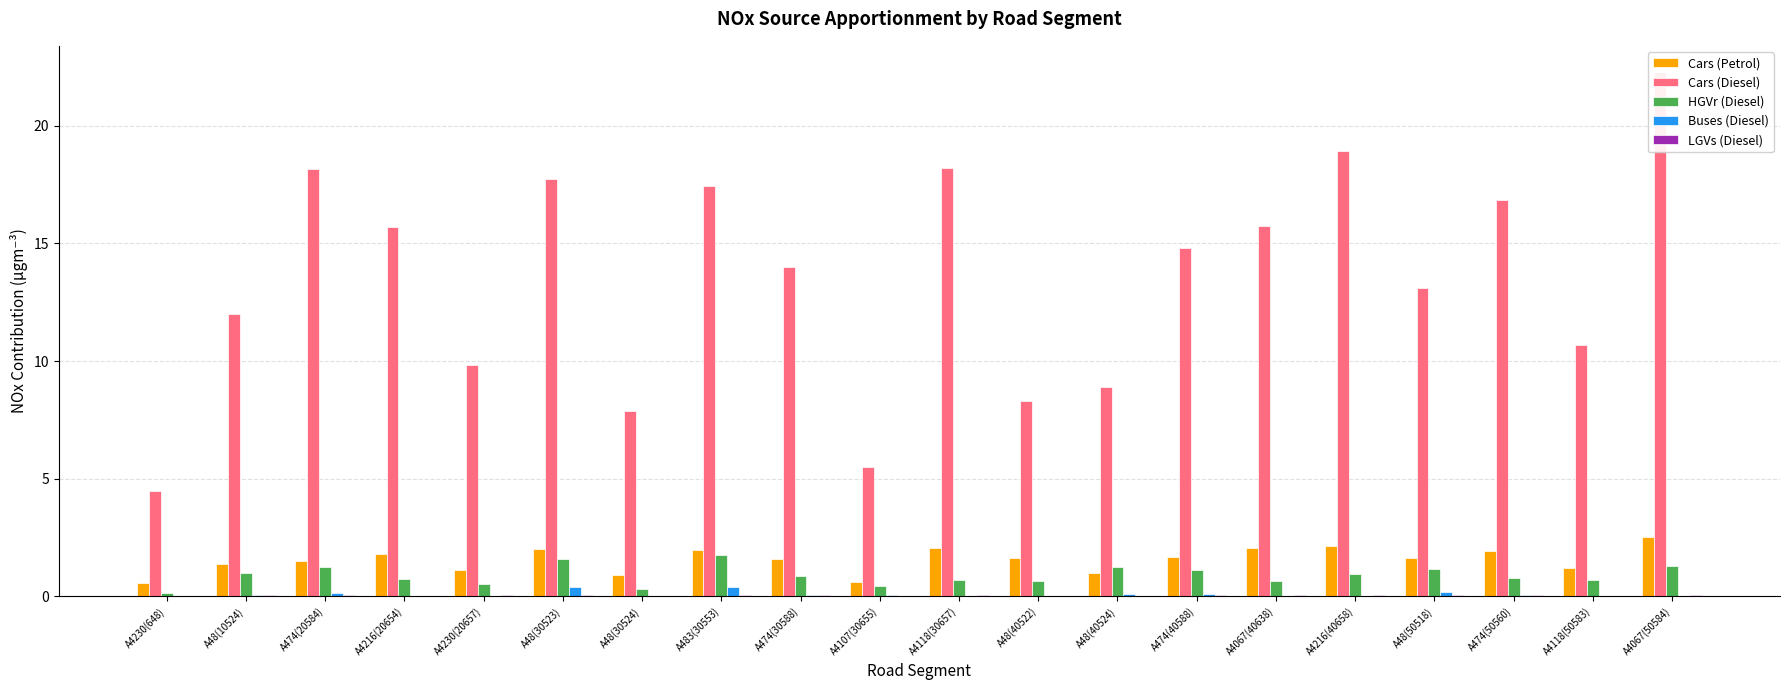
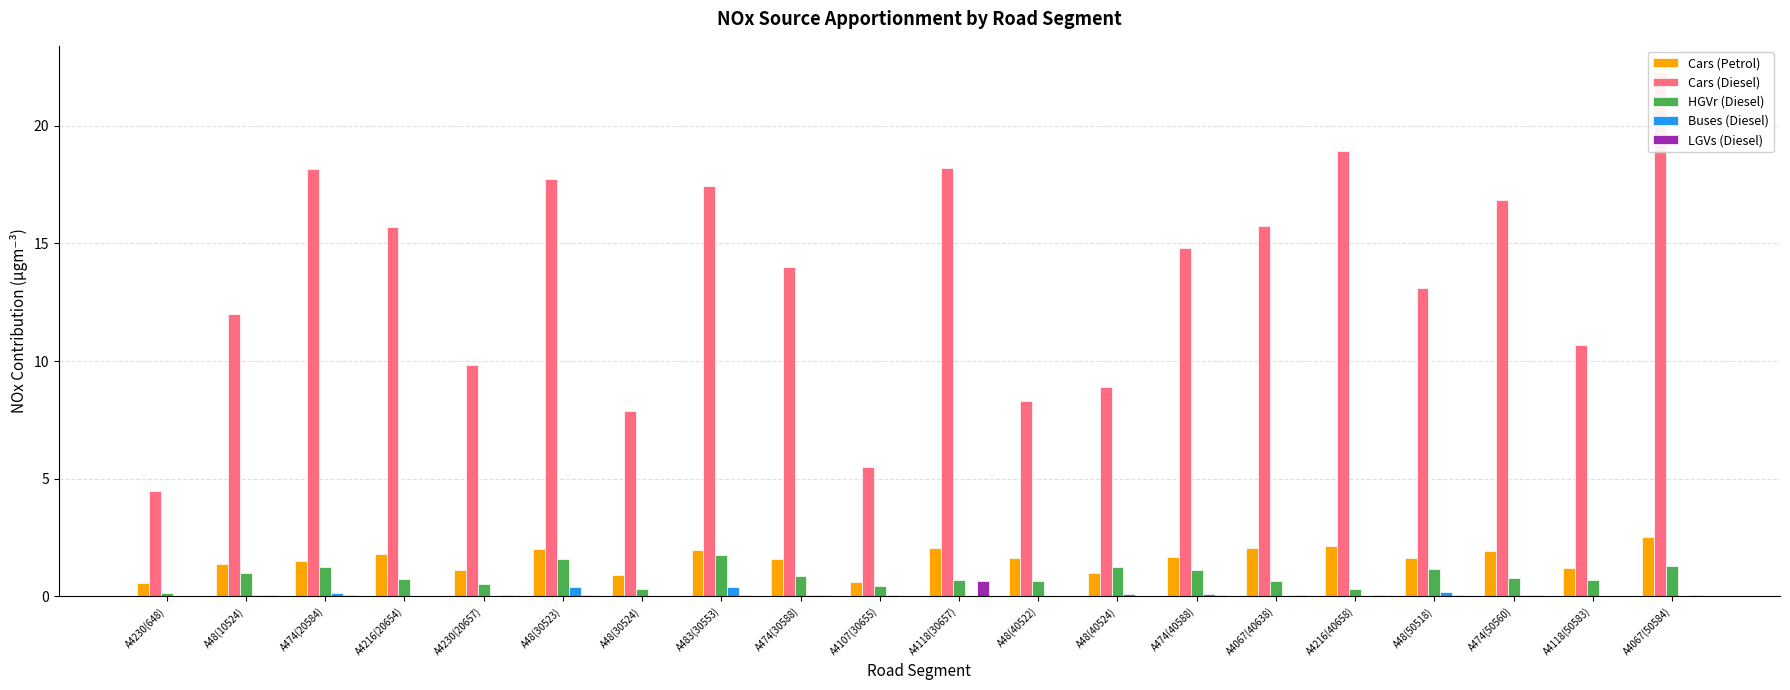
  {
    "Cars (Petrol)": {
      "A4230(648)": 0.6,
      "A48(10524)": 1.4,
      "A474(20584)": 1.5,
      "A4216(20654)": 1.8,
      "A4230(20657)": 1.1,
      "A48(30523)": 2.0,
      "A48(30524)": 0.9,
      "A483(30553)": 2.0,
      "A474(30588)": 1.6,
      "A4107(30655)": 0.6,
      "A4118(30657)": 2.1,
      "A48(40522)": 1.6,
      "A48(40524)": 1.0,
      "A474(40588)": 1.7,
      "A4067(40638)": 2.1,
      "A4216(40658)": 2.1,
      "A48(50518)": 1.6,
      "A474(50560)": 1.9,
      "A4118(50583)": 1.2,
      "A4067(50584)": 2.5
    },
    "Cars (Diesel)": {
      "A4230(648)": 4.5,
      "A48(10524)": 12.0,
      "A474(20584)": 18.2,
      "A4216(20654)": 15.7,
      "A4230(20657)": 9.9,
      "A48(30523)": 17.7,
      "A48(30524)": 7.9,
      "A483(30553)": 17.5,
      "A474(30588)": 14.0,
      "A4107(30655)": 5.5,
      "A4118(30657)": 18.2,
      "A48(40522)": 8.3,
      "A48(40524)": 8.9,
      "A474(40588)": 14.8,
      "A4067(40638)": 15.7,
      "A4216(40658)": 18.9,
      "A48(50518)": 13.1,
      "A474(50560)": 16.9,
      "A4118(50583)": 10.7
    },
    "HGVr (Diesel)": {
      "A4230(648)": 0.1,
      "A48(10524)": 1.0,
      "A474(20584)": 1.3,
      "A4216(20654)": 0.7,
      "A4230(20657)": 0.5,
      "A48(30523)": 1.6,
      "A48(30524)": 0.3,
      "A483(30553)": 1.7,
      "A474(30588)": 0.9,
      "A4107(30655)": 0.4,
      "A4118(30657)": 0.7,
      "A48(40522)": 0.7,
      "A48(40524)": 1.3,
      "A474(40588)": 1.1,
      "A4067(40638)": 0.7,
-     "A4216(40658)": 1.0,
+     "A4216(40658)": 0.3,
      "A48(50518)": 1.1,
      "A474(50560)": 0.8,
      "A4118(50583)": 0.7,
      "A4067(50584)": 1.3
    },
    "Buses (Diesel)": {
      "A474(20584)": 0.2,
      "A48(30523)": 0.4,
      "A483(30553)": 0.4,
      "A48(50518)": 0.2
    },
    "LGVs (Diesel)": {
-     "A4118(30657)": 0.0
+     "A4118(30657)": 0.7
    }
  }
